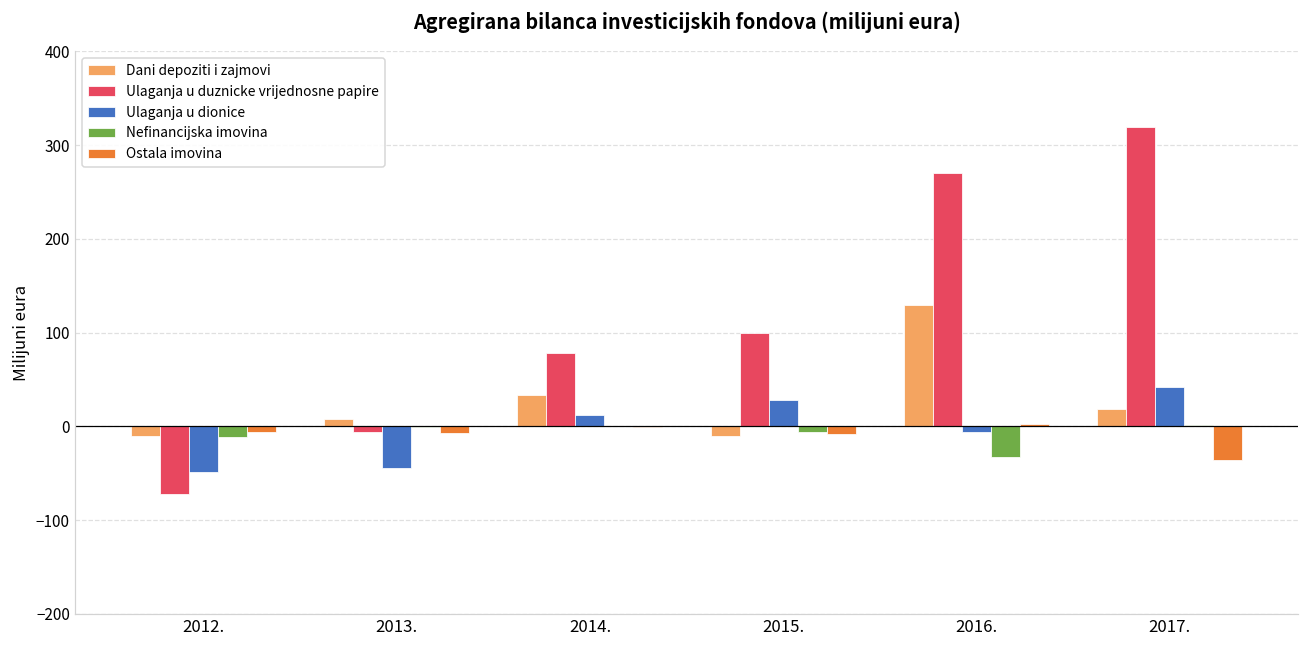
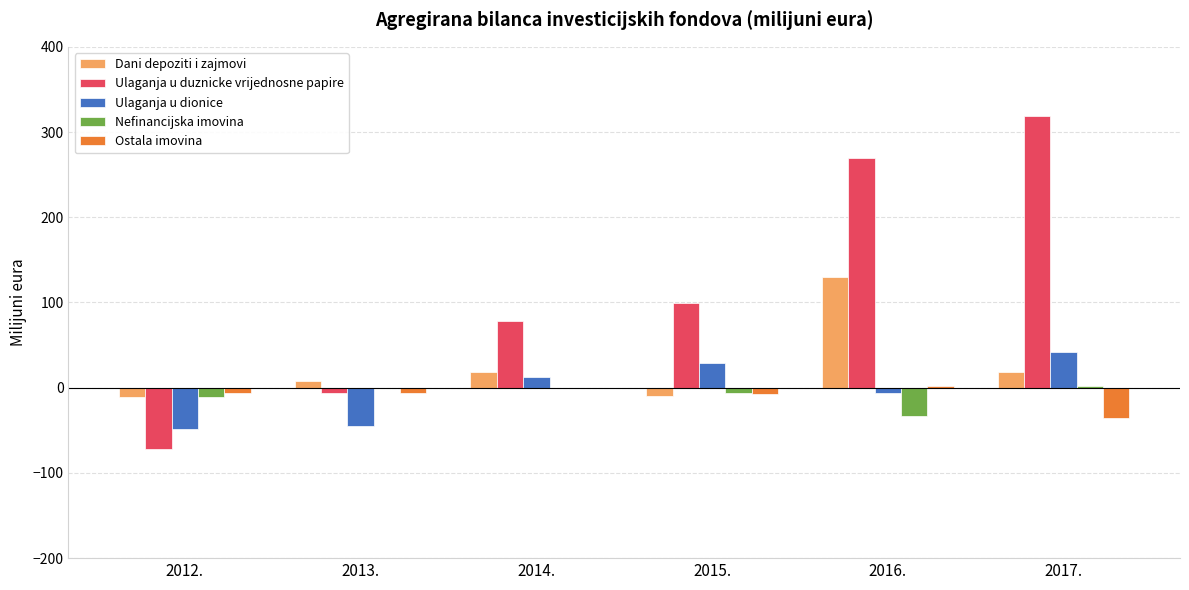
  {
    "Dani depoziti i zajmovi": {
      "2012.": -10,
      "2013.": 10,
-     "2014.": 30,
+     "2014.": 20,
      "2015.": -10,
      "2016.": 130,
      "2017.": 20
    },
    "Ulaganja u duznicke vrijednosne papire": {
      "2012.": -70,
      "2013.": -10,
      "2014.": 80,
      "2015.": 100,
      "2016.": 270,
      "2017.": 320
    },
    "Ulaganja u dionice": {
      "2012.": -50,
      "2013.": -40,
      "2014.": 10,
      "2015.": 30,
      "2016.": -10,
      "2017.": 40
    },
    "Nefinancijska imovina": {
      "2012.": -10,
      "2014.": 0,
      "2015.": -10,
      "2016.": -30
    },
    "Ostala imovina": {
      "2012.": -10,
      "2013.": -10,
      "2015.": -10,
      "2017.": -40
    }
  }
